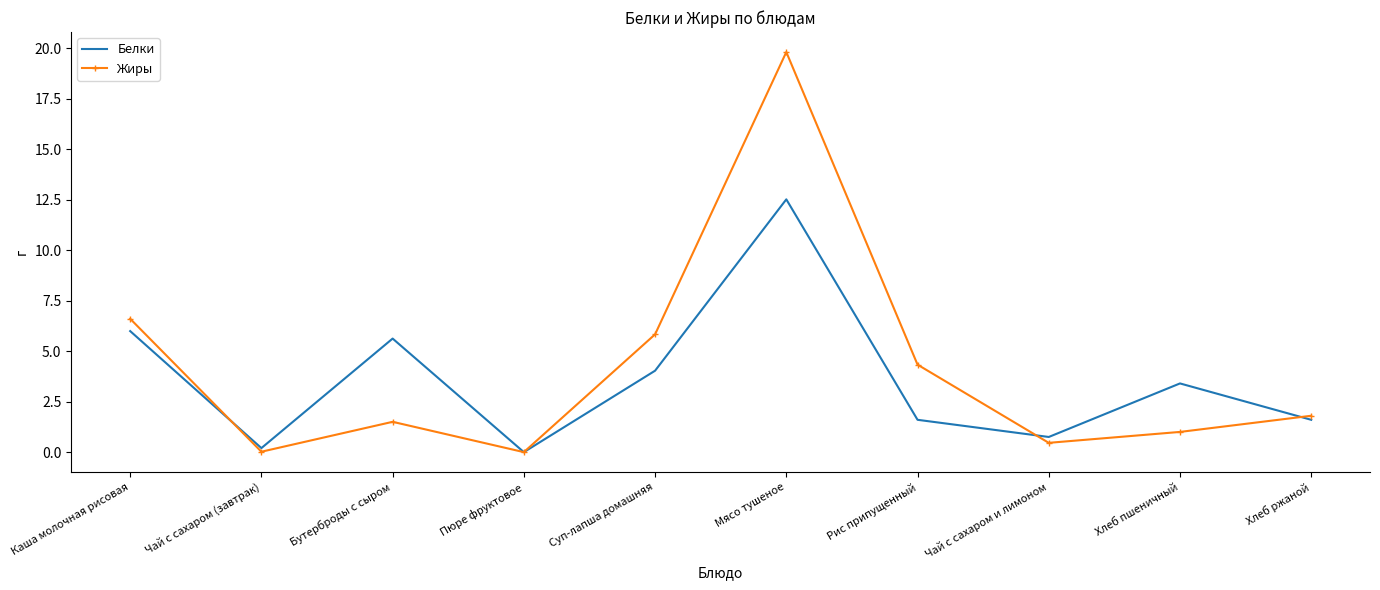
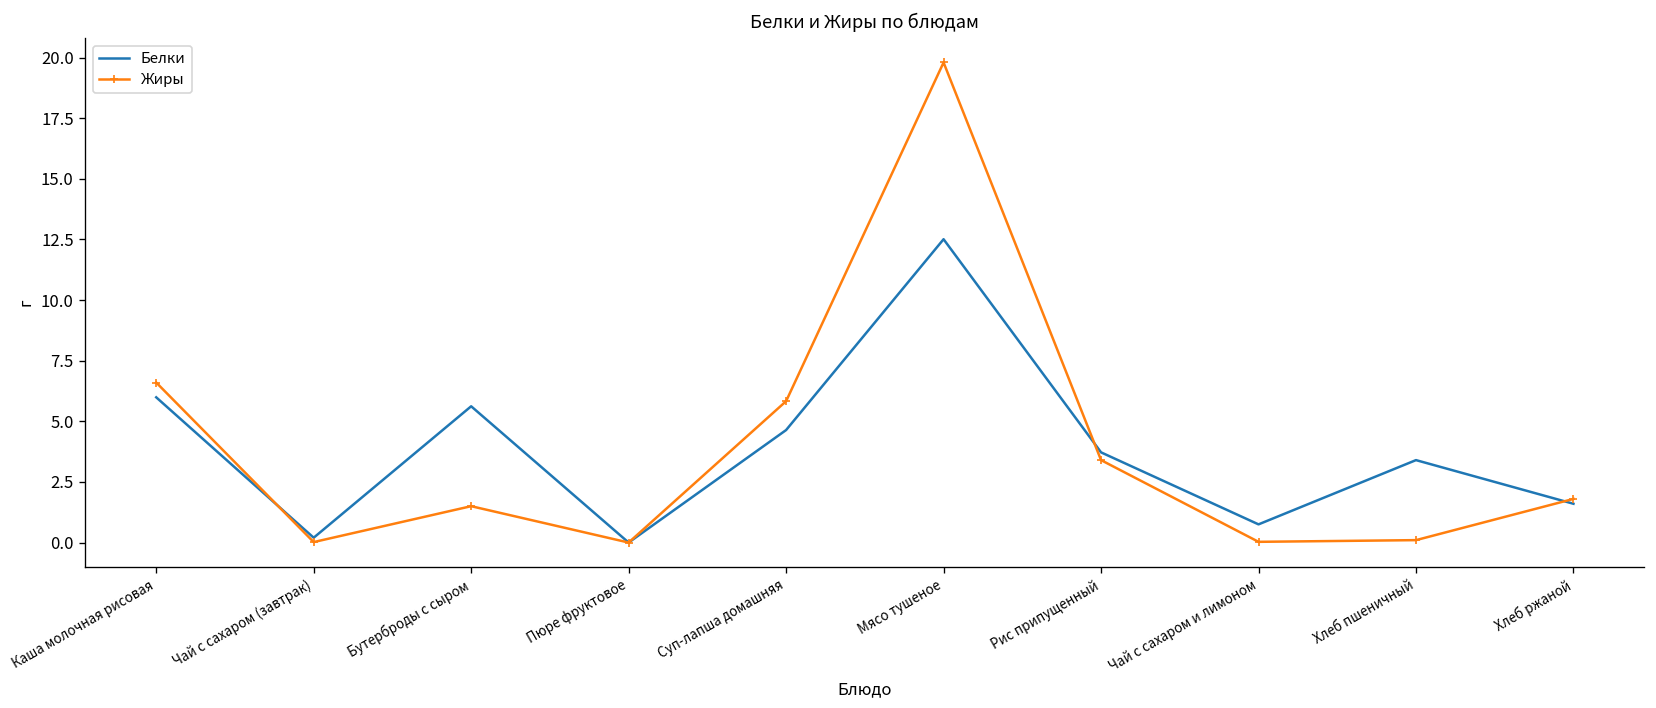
  {
    "Белки": {
      "Каша молочная рисовая": 6.0,
      "Чай с сахаром (завтрак)": 0.2,
      "Бутерброды с сыром": 5.6,
-     "Суп-лапша домашняя": 4.0,
+     "Суп-лапша домашняя": 4.6,
      "Мясо тушеное": 12.5,
-     "Рис припущенный": 1.6,
+     "Рис припущенный": 3.7,
      "Чай с сахаром и лимоном": 0.8,
      "Хлеб пшеничный": 3.4,
      "Хлеб ржаной": 1.6
    },
    "Жиры": {
      "Каша молочная рисовая": 6.6,
      "Чай с сахаром (завтрак)": 0.0,
      "Бутерброды с сыром": 1.5,
      "Суп-лапша домашняя": 5.8,
      "Мясо тушеное": 19.8,
-     "Рис припущенный": 4.3,
-     "Чай с сахаром и лимоном": 0.5,
-     "Хлеб пшеничный": 1.0,
+     "Рис припущенный": 3.4,
+     "Чай с сахаром и лимоном": 0.0,
+     "Хлеб пшеничный": 0.1,
      "Хлеб ржаной": 1.8
    }
  }
